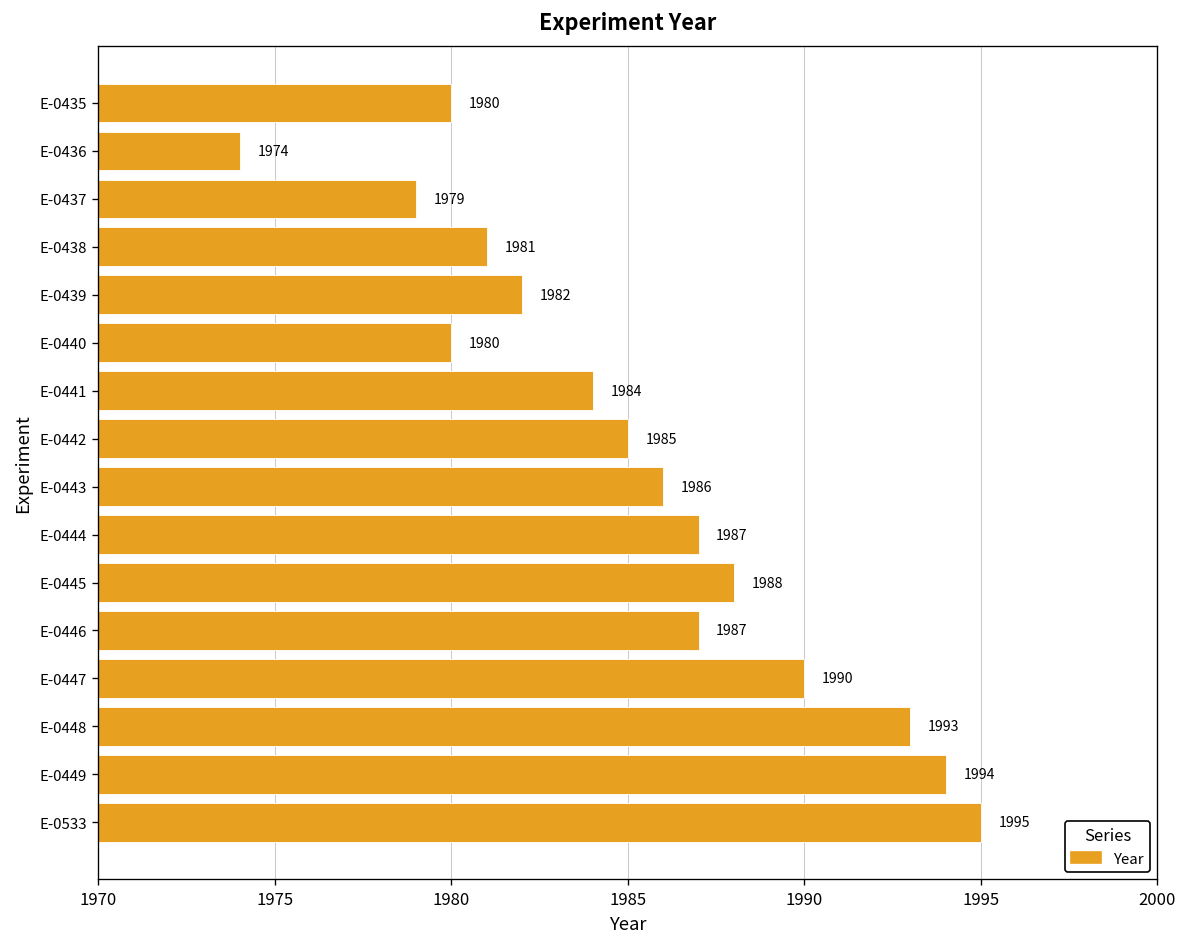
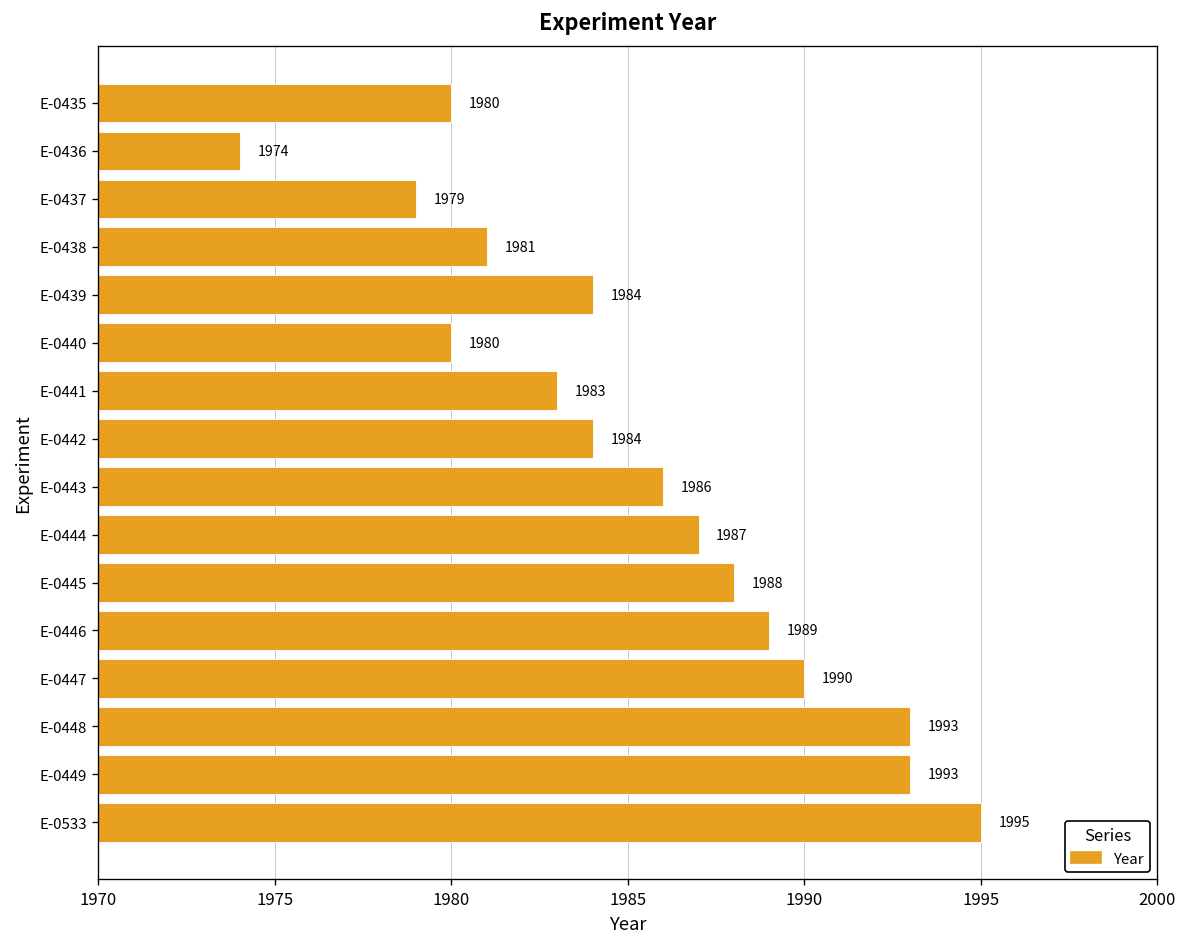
  {
    "E-0435": 1980,
    "E-0436": 1974,
    "E-0437": 1979,
    "E-0438": 1981,
-   "E-0439": 1982,
+   "E-0439": 1984,
    "E-0440": 1980,
-   "E-0441": 1984,
-   "E-0442": 1985,
+   "E-0441": 1983,
+   "E-0442": 1984,
    "E-0443": 1986,
    "E-0444": 1987,
    "E-0445": 1988,
-   "E-0446": 1987,
+   "E-0446": 1989,
    "E-0447": 1990,
    "E-0448": 1993,
-   "E-0449": 1994,
+   "E-0449": 1993,
    "E-0533": 1995
  }
